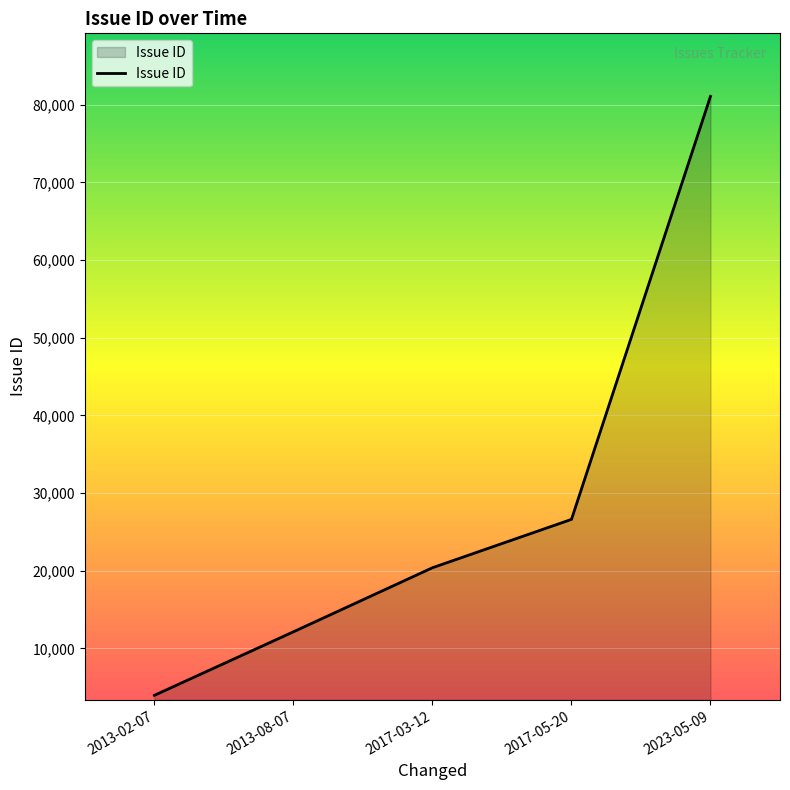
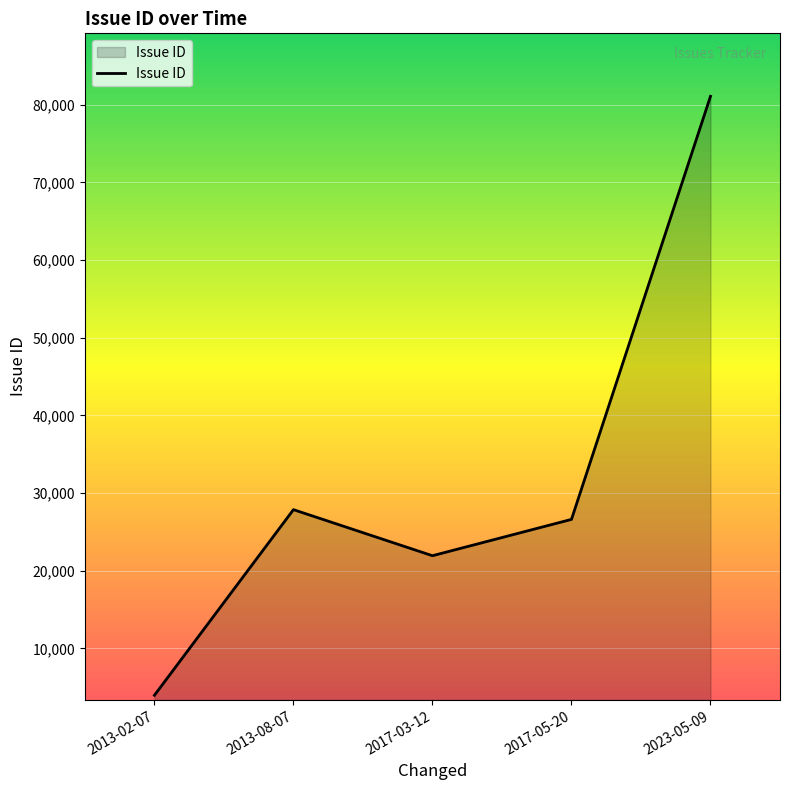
  {
    "2013-02-07": "4,000",
-   "2013-08-07": "12,000",
-   "2017-03-12": "20,000",
+   "2013-08-07": "28,000",
+   "2017-03-12": "22,000",
    "2017-05-20": "27,000",
    "2023-05-09": "81,000"
  }
